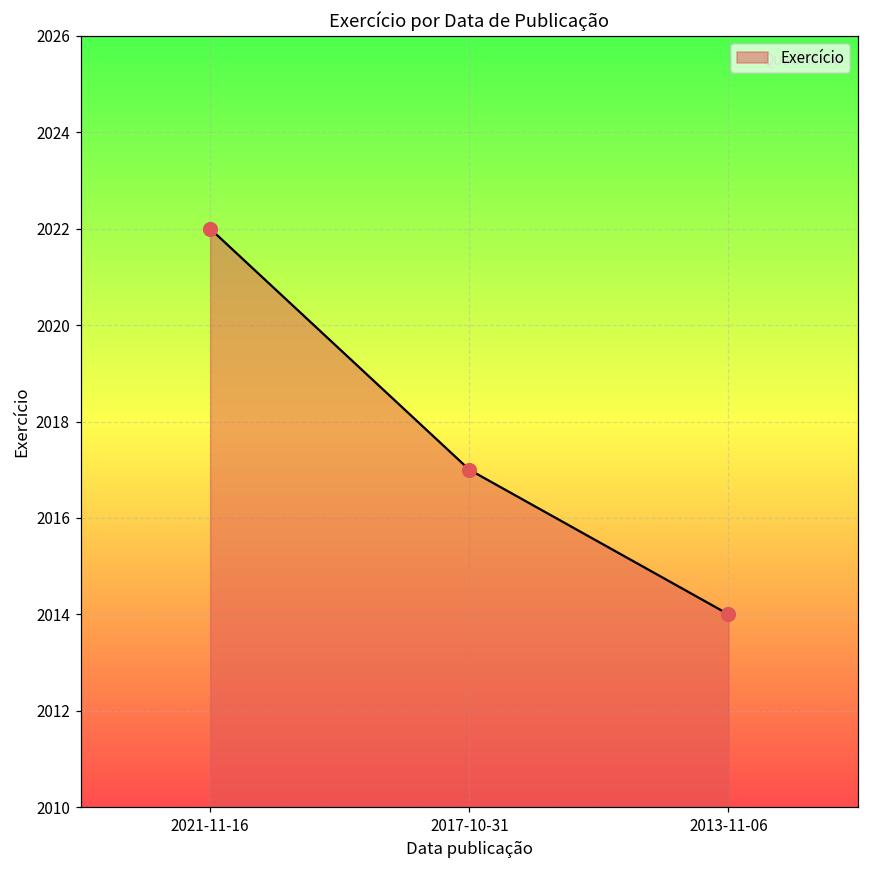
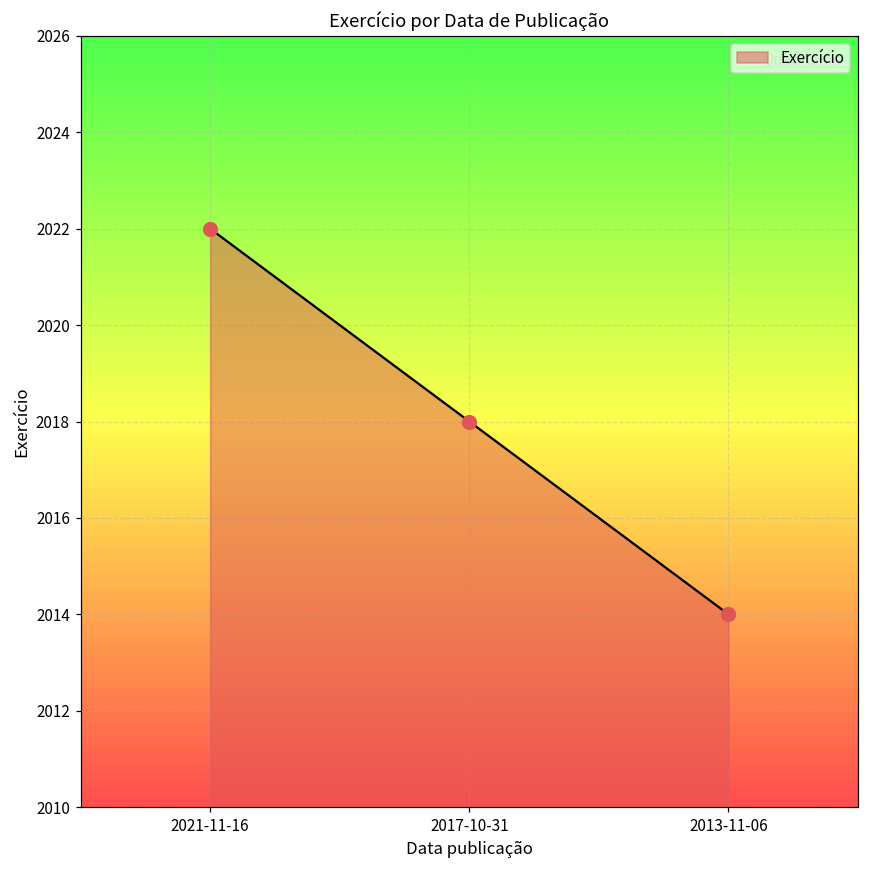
  {
    "2021-11-16": 2022,
-   "2017-10-31": 2017,
+   "2017-10-31": 2018,
    "2013-11-06": 2014
  }
